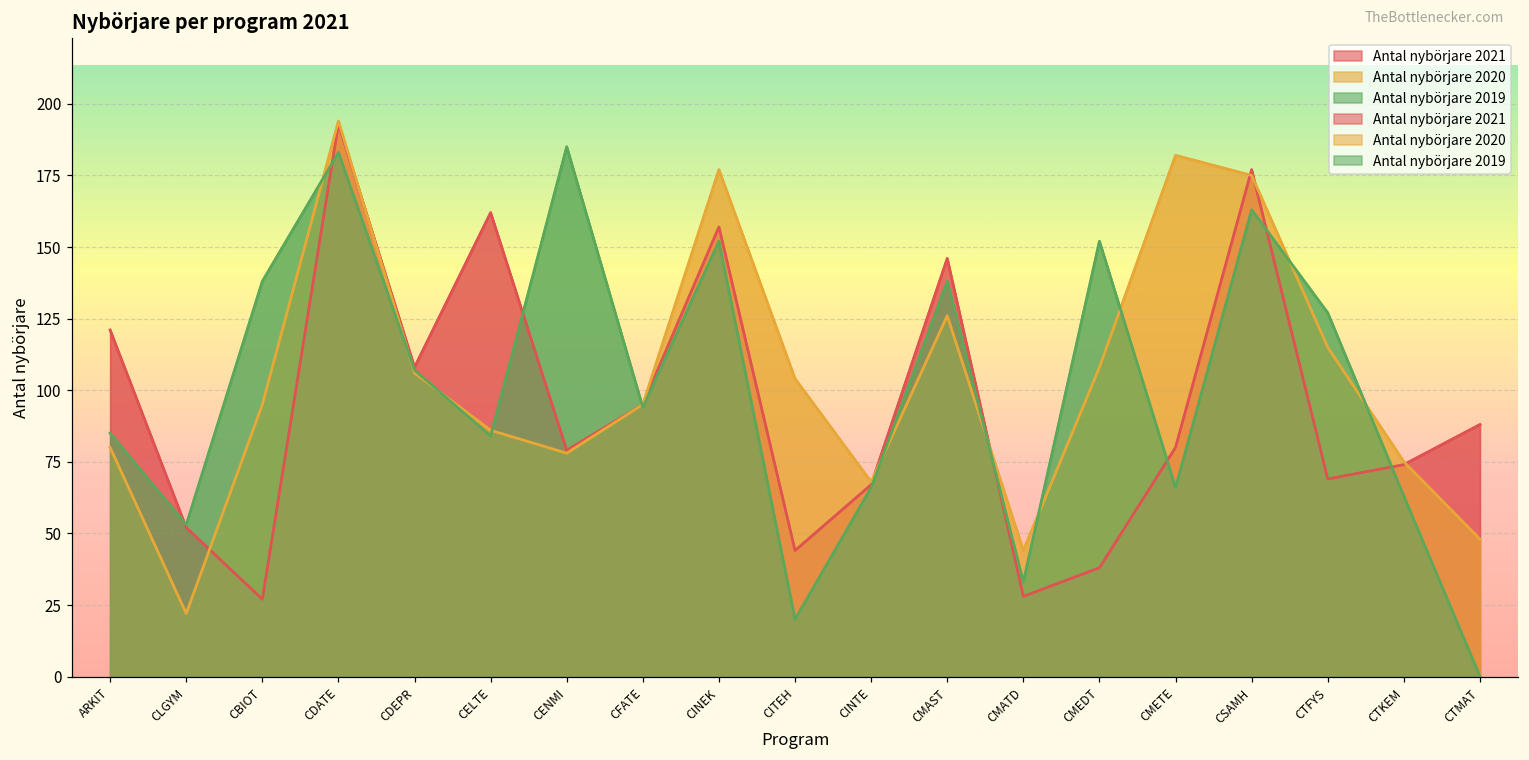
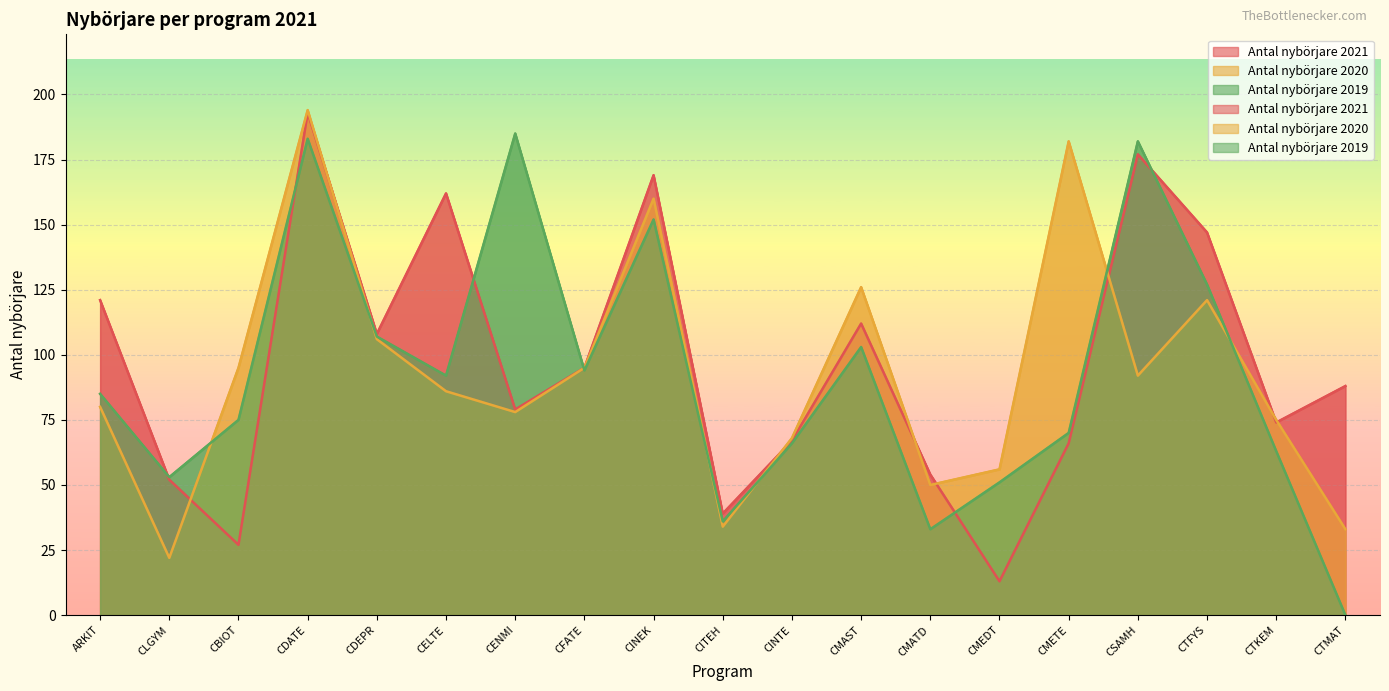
  {
    "Antal nybörjare 2021": {
      "ARKIT": 121,
      "CLGYM": 52,
      "CBIOT": 27,
      "CDATE": 193,
      "CDEPR": 108,
      "CELTE": 162,
      "CENMI": 79,
-     "CINEK": 157,
-     "CITEH": 44,
+     "CINEK": 169,
+     "CITEH": 39,
      "CINTE": 67,
-     "CMAST": 146,
-     "CMATD": 28,
-     "CMEDT": 38,
-     "CMETE": 80,
+     "CMAST": 112,
+     "CMATD": 54,
+     "CMEDT": 13,
+     "CMETE": 66,
      "CSAMH": 177,
-     "CTFYS": 69,
+     "CTFYS": 147,
      "CTKEM": 74,
      "CTMAT": 88
    },
    "Antal nybörjare 2020": {
      "ARKIT": 80,
      "CLGYM": 22,
      "CBIOT": 95,
      "CDATE": 194,
      "CDEPR": 106,
      "CELTE": 86,
      "CENMI": 78,
-     "CINEK": 177,
-     "CITEH": 104,
+     "CINEK": 160,
+     "CITEH": 34,
      "CINTE": 68,
      "CMAST": 126,
-     "CMATD": 44,
-     "CMEDT": 108,
+     "CMATD": 50,
+     "CMEDT": 56,
      "CMETE": 182,
-     "CSAMH": 175,
-     "CTFYS": 115,
+     "CSAMH": 92,
+     "CTFYS": 121,
      "CTKEM": 75,
-     "CTMAT": 48
+     "CTMAT": 33
    },
    "Antal nybörjare 2019": {
      "ARKIT": 85,
      "CLGYM": 53,
-     "CBIOT": 138,
+     "CBIOT": 75,
      "CDATE": 183,
      "CDEPR": 107,
-     "CELTE": 84,
+     "CELTE": 92,
      "CENMI": 185,
      "CFATE": 94,
      "CINEK": 152,
-     "CITEH": 20,
+     "CITEH": 36,
      "CINTE": 66,
-     "CMAST": 138,
+     "CMAST": 103,
      "CMATD": 33,
-     "CMEDT": 152,
-     "CMETE": 66,
-     "CSAMH": 163,
+     "CMEDT": 51,
+     "CMETE": 70,
+     "CSAMH": 182,
      "CTFYS": 127,
      "CTKEM": 63,
      "CTMAT": 0
    }
  }
